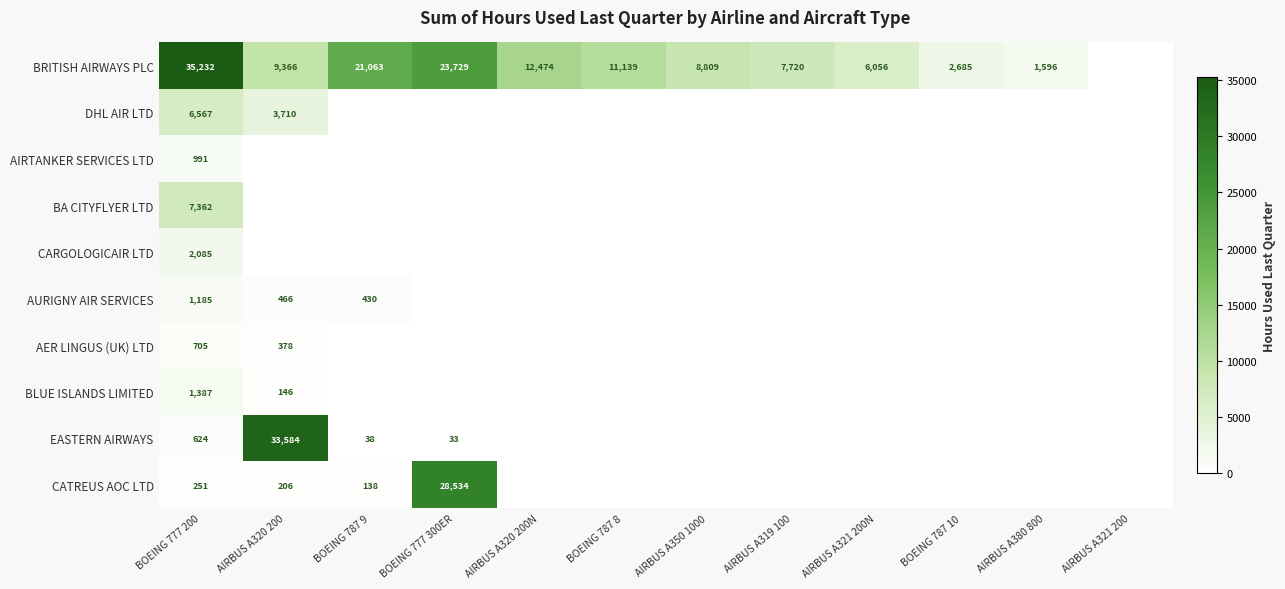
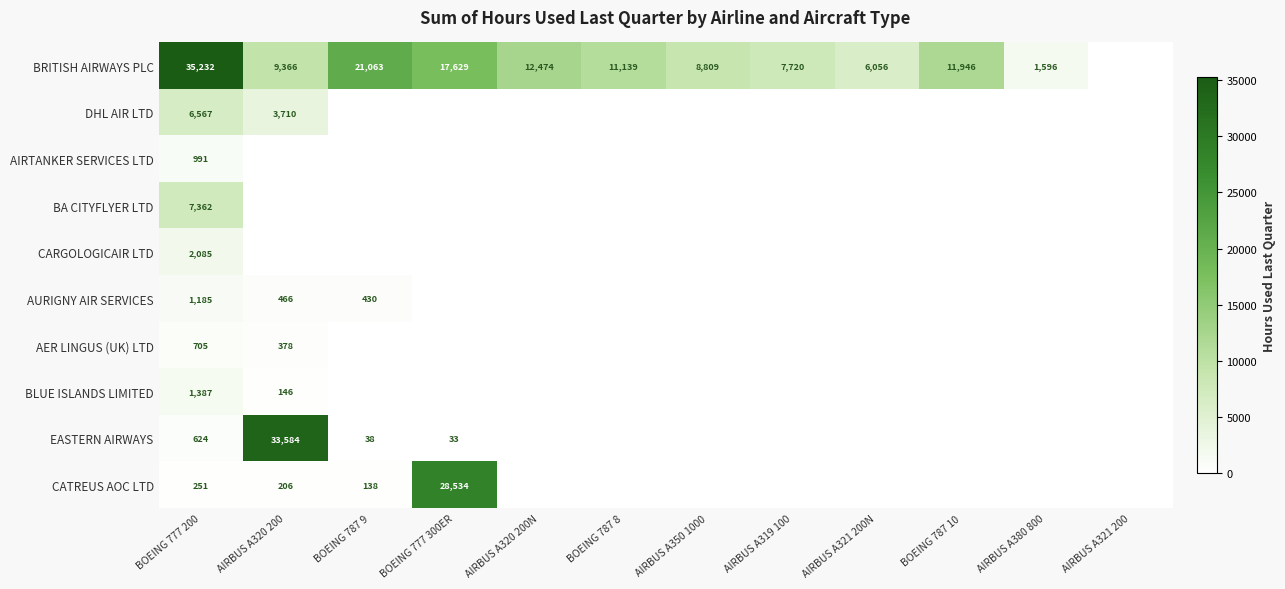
  {
    "BRITISH AIRWAYS PLC": {
      "BOEING 777 200": "35,232",
      "AIRBUS A320 200": "9,366",
      "BOEING 787 9": "21,063",
-     "BOEING 777 300ER": "23,729",
+     "BOEING 777 300ER": "17,629",
      "AIRBUS A320 200N": "12,474",
      "BOEING 787 8": "11,139",
      "AIRBUS A350 1000": "8,809",
      "AIRBUS A319 100": "7,720",
      "AIRBUS A321 200N": "6,056",
-     "BOEING 787 10": "2,685",
+     "BOEING 787 10": "11,946",
      "AIRBUS A380 800": "1,596"
    },
    "DHL AIR LTD": {
      "BOEING 777 200": "6,567",
      "AIRBUS A320 200": "3,710"
    },
    "AIRTANKER SERVICES LTD": {
      "BOEING 777 200": "991"
    },
    "BA CITYFLYER LTD": {
      "BOEING 777 200": "7,362"
    },
    "CARGOLOGICAIR LTD": {
      "BOEING 777 200": "2,085"
    },
    "AURIGNY AIR SERVICES": {
      "BOEING 777 200": "1,185",
      "AIRBUS A320 200": "466",
      "BOEING 787 9": "430"
    },
    "AER LINGUS (UK) LTD": {
      "BOEING 777 200": "705",
      "AIRBUS A320 200": "378"
    },
    "BLUE ISLANDS LIMITED": {
      "BOEING 777 200": "1,387",
      "AIRBUS A320 200": "146"
    },
    "EASTERN AIRWAYS": {
      "BOEING 777 200": "624",
      "AIRBUS A320 200": "33,584",
      "BOEING 787 9": "38",
      "BOEING 777 300ER": "33"
    },
    "CATREUS AOC LTD": {
      "BOEING 777 200": "251",
      "AIRBUS A320 200": "206",
      "BOEING 787 9": "138",
      "BOEING 777 300ER": "28,534"
    }
  }
